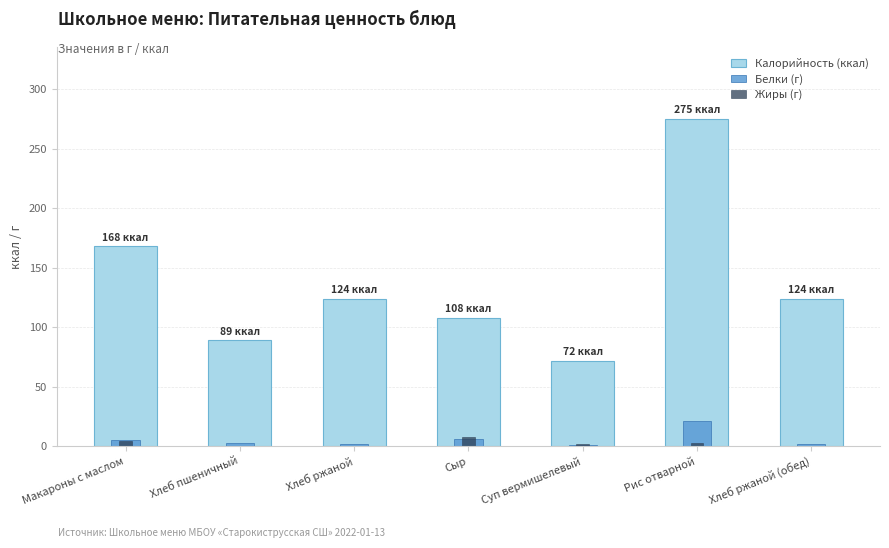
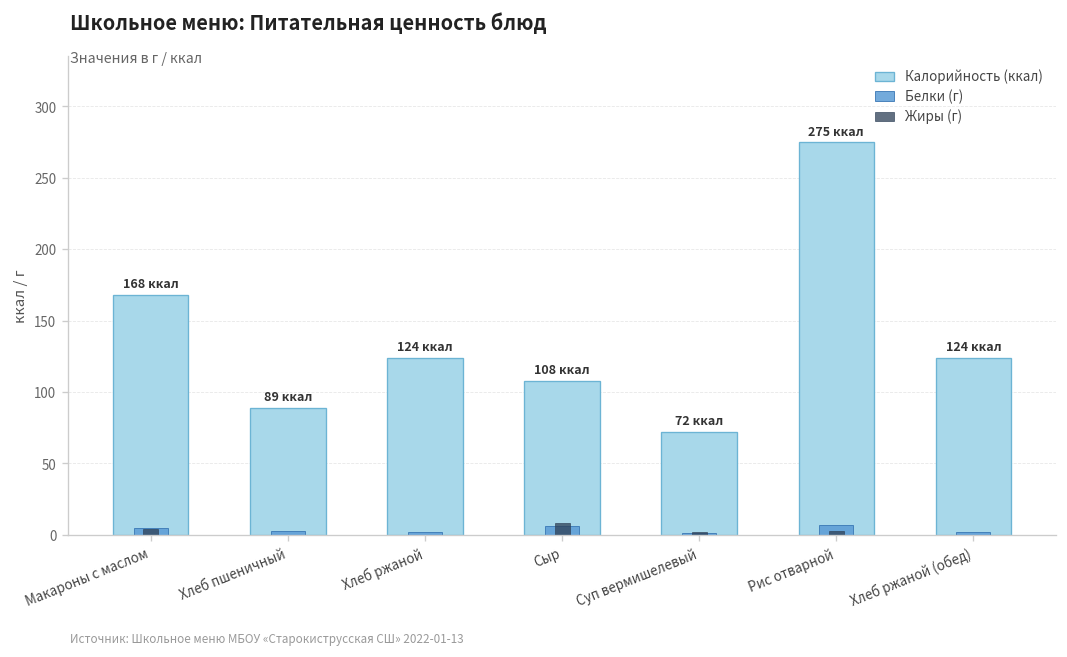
  {
    "Калорийность (ккал)": {
      "Макароны с маслом": 168,
      "Хлеб пшеничный": 89,
      "Хлеб ржаной": 124,
      "Сыр": 108,
      "Суп вермишелевый": 72,
      "Рис отварной": 275,
      "Хлеб ржаной (обед)": 124
    },
    "Белки (г)": {
-     "Рис отварной": 21
+     "Рис отварной": 7
    },
    "Жиры (г)": {
      "Хлеб пшеничный": 0,
      "Хлеб ржаной": 0,
      "Хлеб ржаной (обед)": 0
    }
  }
